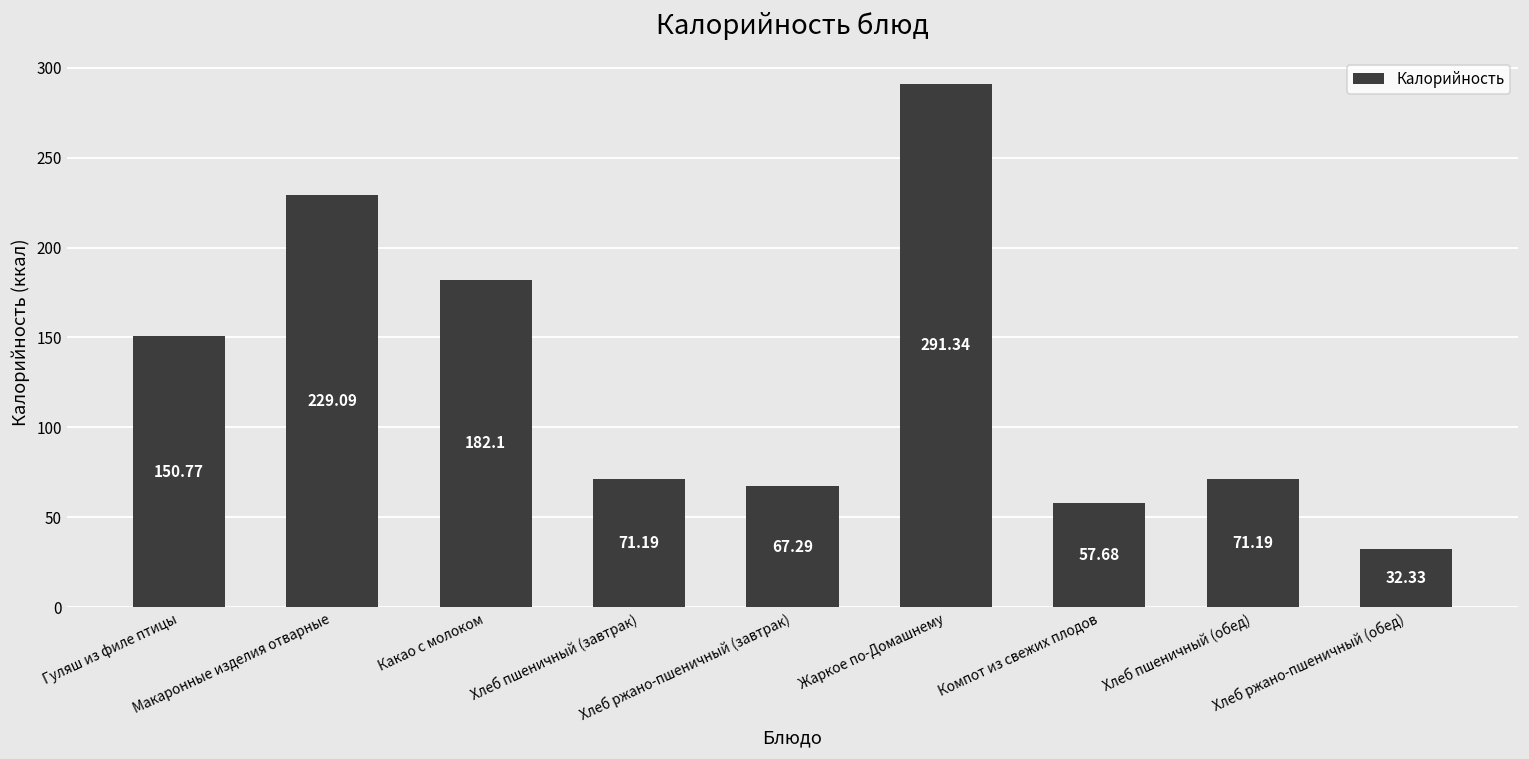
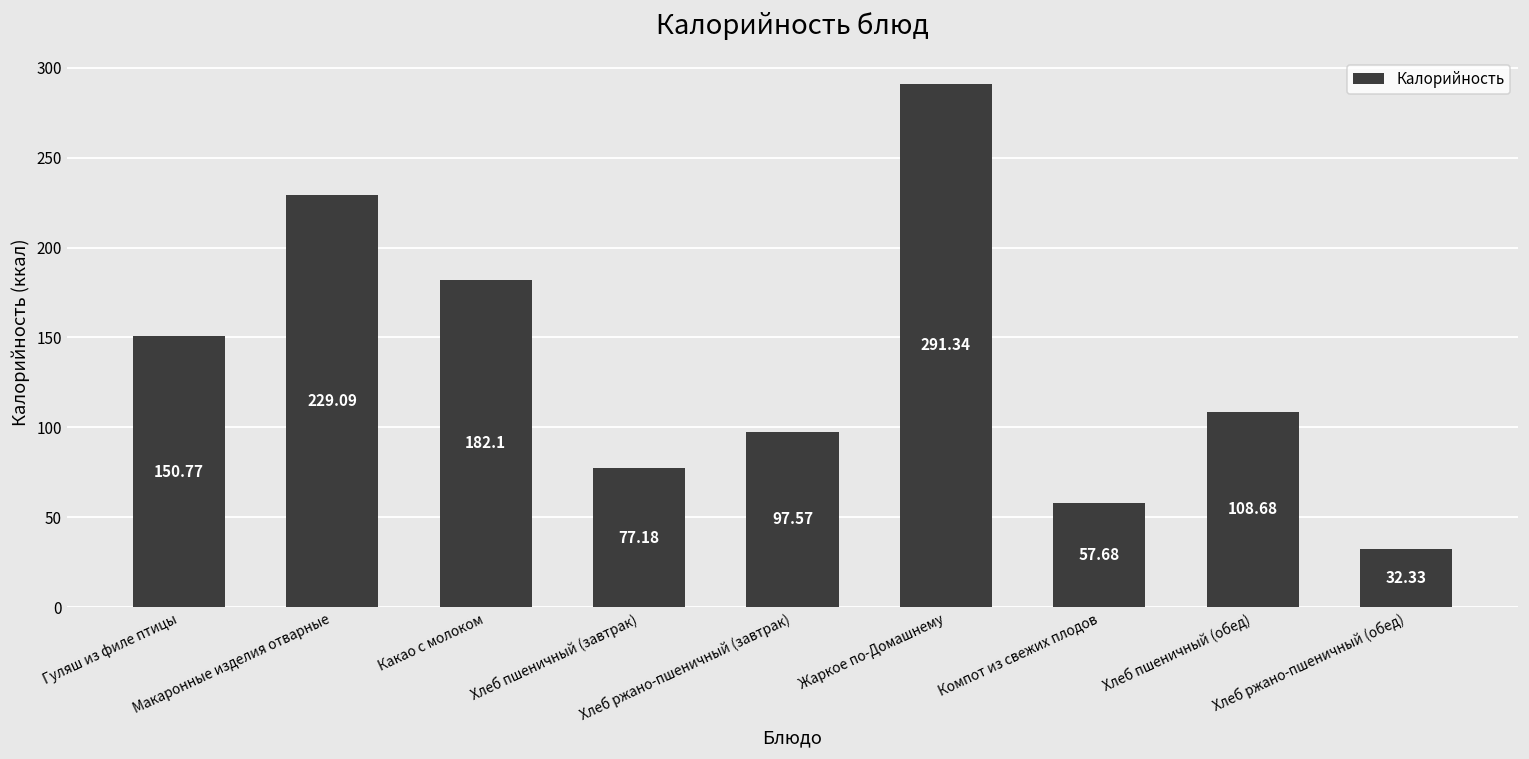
  {
    "Гуляш из филе птицы": 150.77,
    "Макаронные изделия отварные": 229.09,
    "Какао с молоком": 182.1,
-   "Хлеб пшеничный (завтрак)": 71.19,
-   "Хлеб ржано-пшеничный (завтрак)": 67.29,
+   "Хлеб пшеничный (завтрак)": 77.18,
+   "Хлеб ржано-пшеничный (завтрак)": 97.57,
    "Жаркое по-Домашнему": 291.34,
    "Компот из свежих плодов": 57.68,
-   "Хлеб пшеничный (обед)": 71.19,
+   "Хлеб пшеничный (обед)": 108.68,
    "Хлеб ржано-пшеничный (обед)": 32.33
  }
